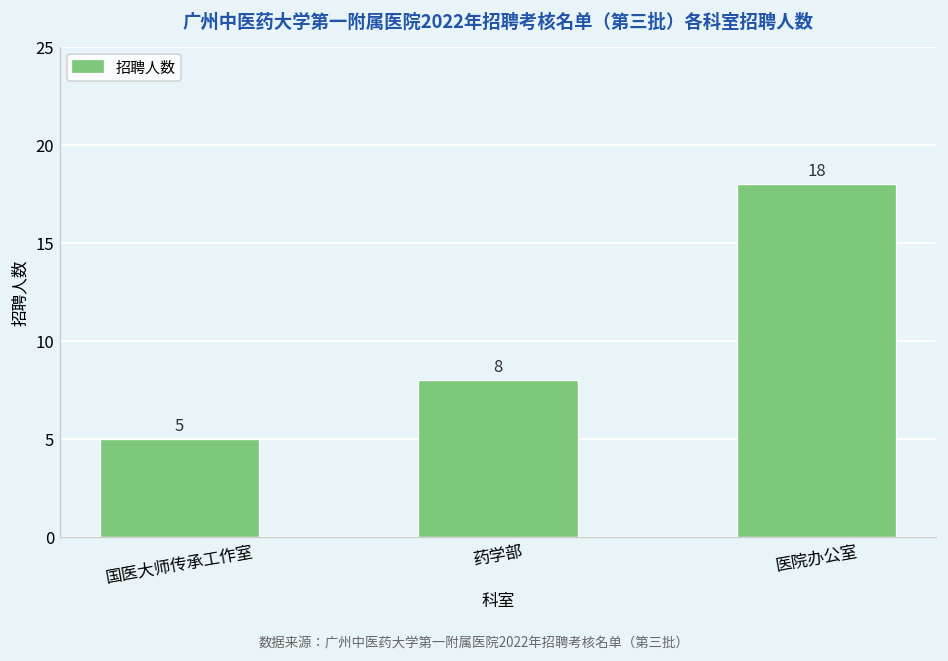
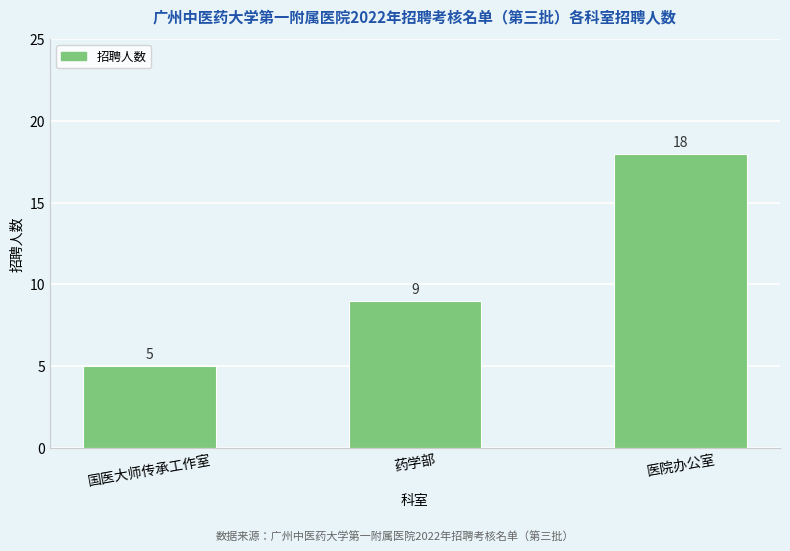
  {
    "国医大师传承工作室": 5,
-   "药学部": 8,
+   "药学部": 9,
    "医院办公室": 18
  }
